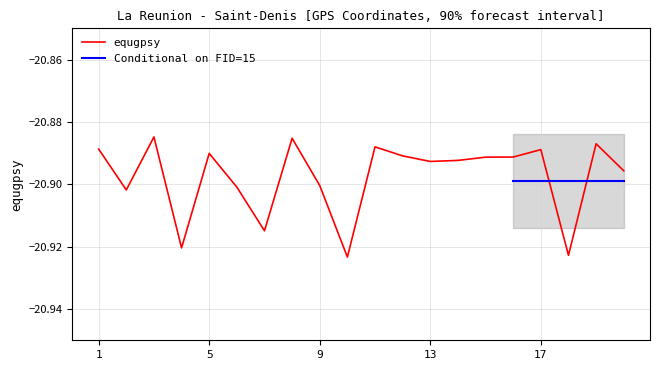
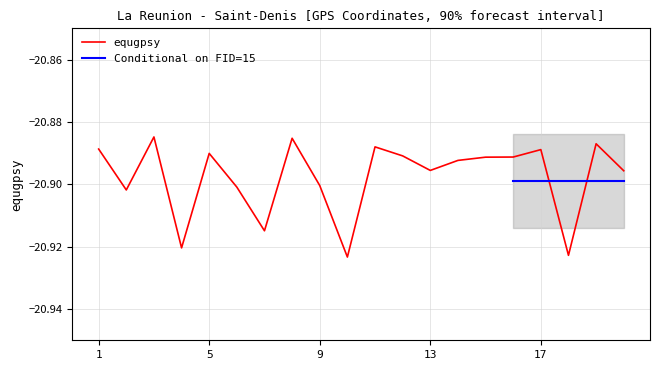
  {
    "equgpsy": {
      "1": -20.889,
      "5": -20.890,
      "9": -20.900,
-     "13": -20.893,
+     "13": -20.896,
      "17": -20.889
    },
    "Conditional on FID=15": {
      "17": -20.899
    }
  }
